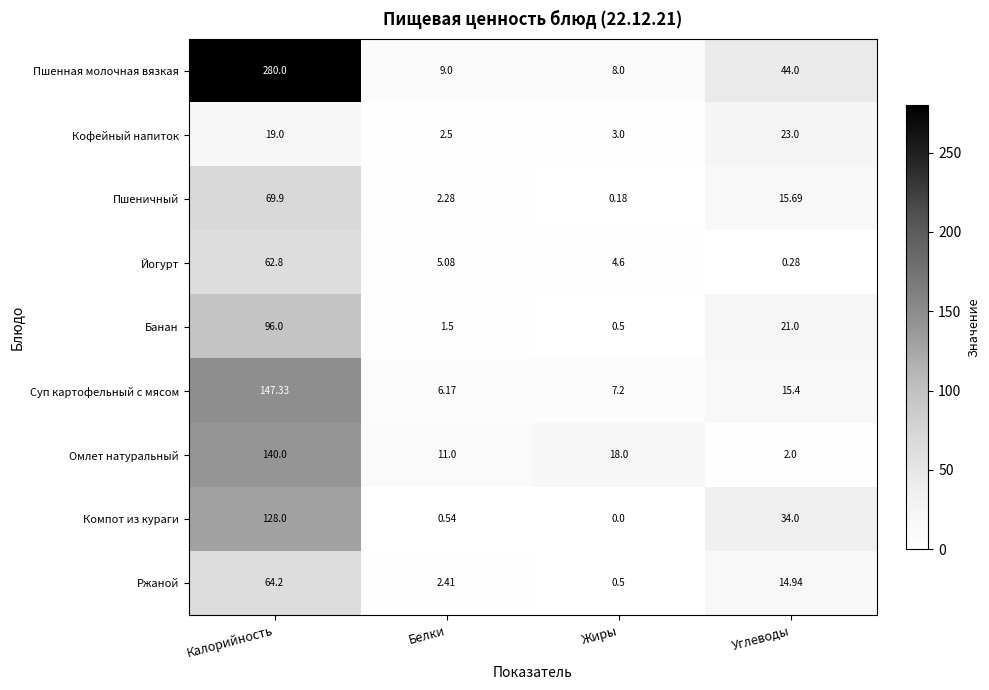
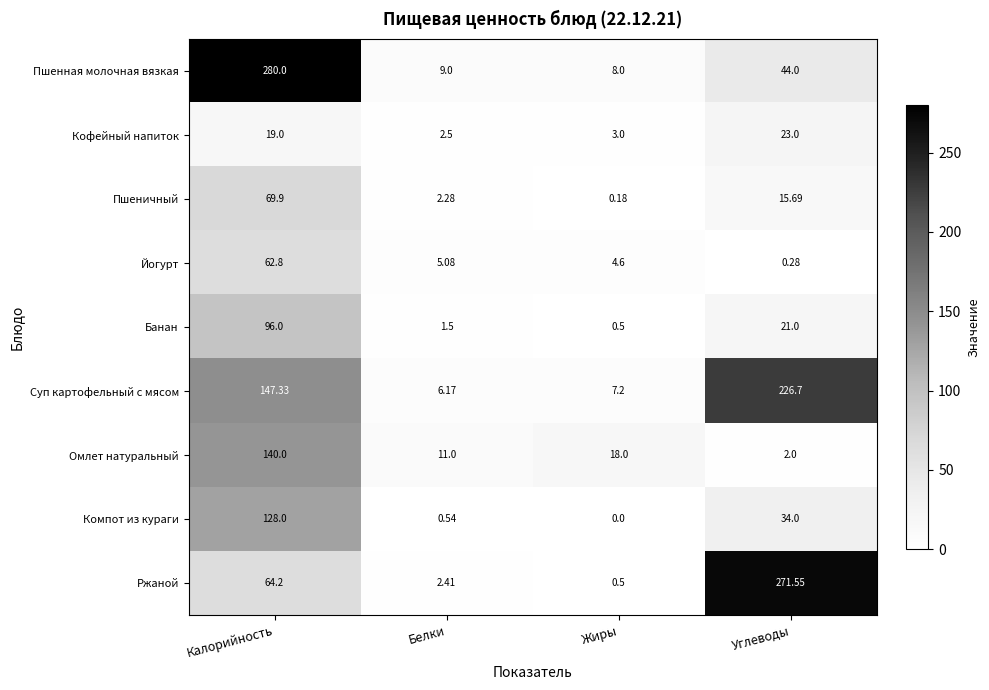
  {
    "Пшенная молочная вязкая": {
      "Калорийность": 280.0,
      "Белки": 9.0,
      "Жиры": 8.0,
      "Углеводы": 44.0
    },
    "Кофейный напиток": {
      "Калорийность": 19.0,
      "Белки": 2.5,
      "Жиры": 3.0,
      "Углеводы": 23.0
    },
    "Пшеничный": {
      "Калорийность": 69.9,
      "Белки": 2.28,
      "Жиры": 0.18,
      "Углеводы": 15.69
    },
    "Йогурт": {
      "Калорийность": 62.8,
      "Белки": 5.08,
      "Жиры": 4.6,
      "Углеводы": 0.28
    },
    "Банан": {
      "Калорийность": 96.0,
      "Белки": 1.5,
      "Жиры": 0.5,
      "Углеводы": 21.0
    },
    "Суп картофельный с мясом": {
      "Калорийность": 147.33,
      "Белки": 6.17,
      "Жиры": 7.2,
-     "Углеводы": 15.4
+     "Углеводы": 226.7
    },
    "Омлет натуральный": {
      "Калорийность": 140.0,
      "Белки": 11.0,
      "Жиры": 18.0,
      "Углеводы": 2.0
    },
    "Компот из кураги": {
      "Калорийность": 128.0,
      "Белки": 0.54,
      "Жиры": 0.0,
      "Углеводы": 34.0
    },
    "Ржаной": {
      "Калорийность": 64.2,
      "Белки": 2.41,
      "Жиры": 0.5,
-     "Углеводы": 14.94
+     "Углеводы": 271.55
    }
  }
